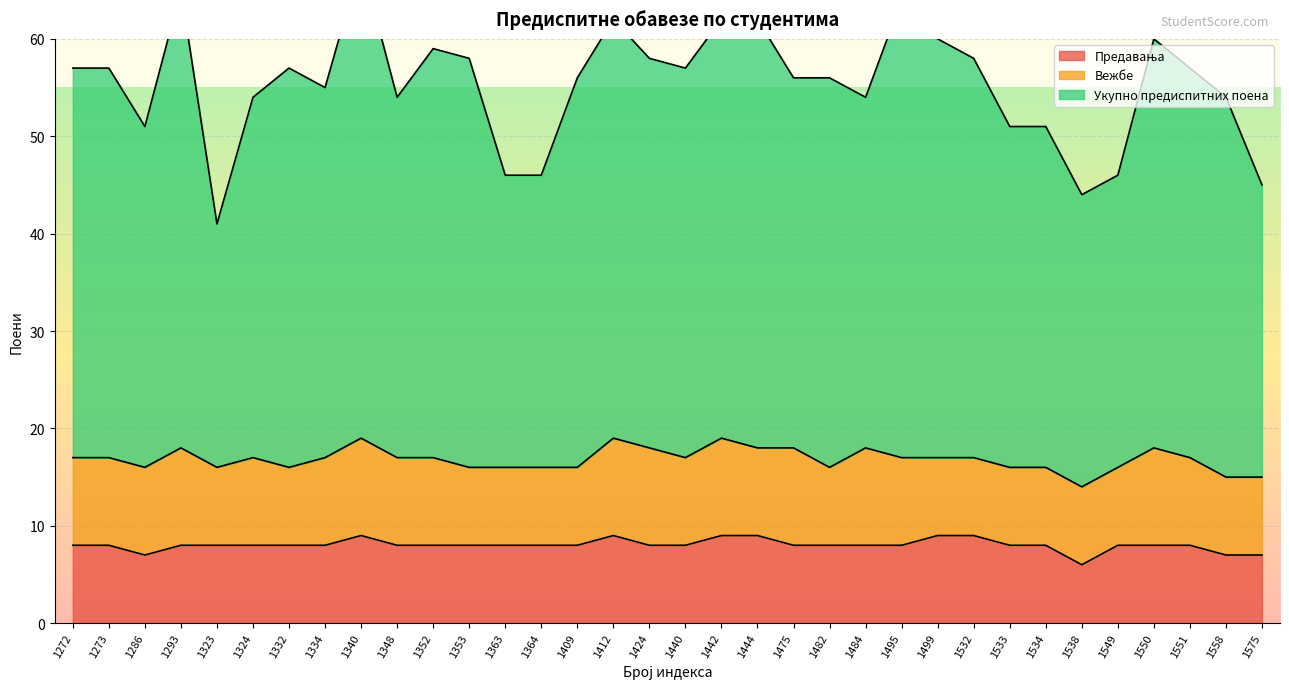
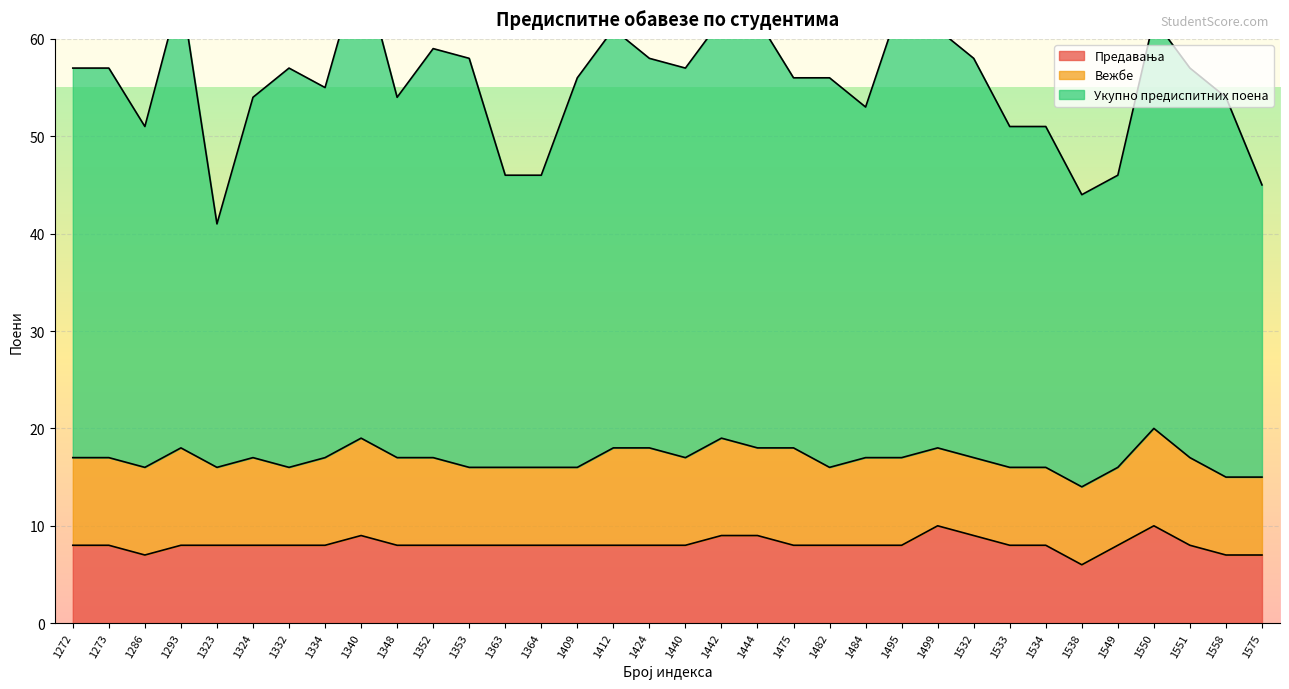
  {
    "Предавања": {
      "1272": 8,
      "1273": 8,
      "1286": 7,
      "1293": 8,
      "1323": 8,
      "1324": 8,
      "1332": 8,
      "1334": 8,
      "1340": 9,
      "1348": 8,
      "1352": 8,
      "1353": 8,
      "1363": 8,
      "1364": 8,
      "1409": 8,
-     "1412": 9,
+     "1412": 8,
      "1424": 8,
      "1440": 8,
      "1442": 9,
      "1444": 9,
      "1475": 8,
      "1482": 8,
      "1484": 8,
      "1495": 8,
-     "1499": 9,
+     "1499": 10,
      "1532": 9,
      "1533": 8,
      "1534": 8,
      "1538": 6,
      "1549": 8,
-     "1550": 8,
+     "1550": 10,
      "1551": 8,
      "1558": 7,
      "1575": 7
    },
    "Вежбе": {
      "1272": 9,
      "1273": 9,
      "1286": 9,
      "1293": 10,
      "1323": 8,
      "1324": 9,
      "1332": 8,
      "1334": 9,
      "1340": 10,
      "1348": 9,
      "1352": 9,
      "1353": 8,
      "1363": 8,
      "1364": 8,
      "1409": 8,
      "1412": 10,
      "1424": 10,
      "1440": 9,
      "1442": 10,
      "1444": 9,
      "1475": 10,
      "1482": 8,
-     "1484": 10,
+     "1484": 9,
      "1495": 9,
      "1499": 8,
      "1532": 8,
      "1533": 8,
      "1534": 8,
      "1538": 8,
      "1549": 8,
      "1550": 10,
      "1551": 9,
      "1558": 8,
      "1575": 8
    },
    "Укупно предиспитних поена": {
      "1272": 40,
      "1273": 40,
      "1286": 35,
      "1323": 25,
      "1324": 37,
      "1332": 41,
      "1334": 38,
      "1348": 37,
      "1352": 42,
      "1353": 42,
      "1363": 30,
      "1364": 30,
      "1409": 40,
      "1424": 40,
      "1440": 40,
      "1475": 38,
      "1482": 40,
      "1484": 36,
      "1532": 41,
      "1533": 35,
      "1534": 35,
      "1538": 30,
      "1549": 30,
      "1575": 30
    }
  }
